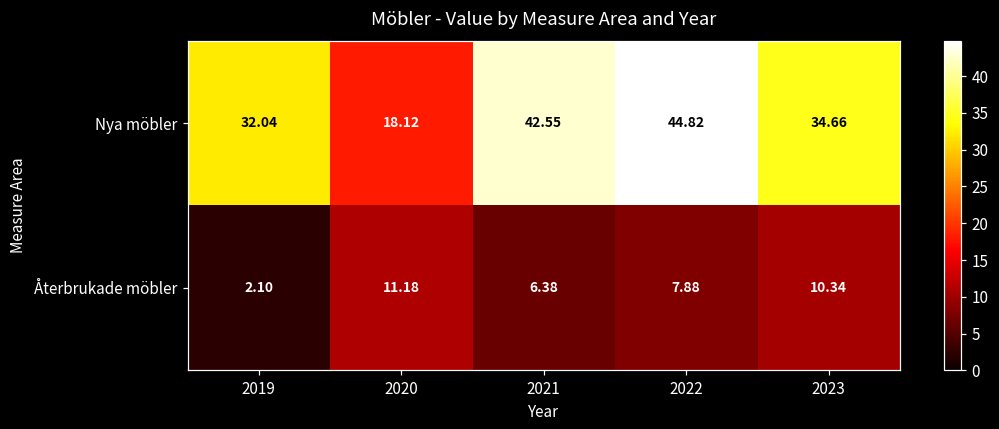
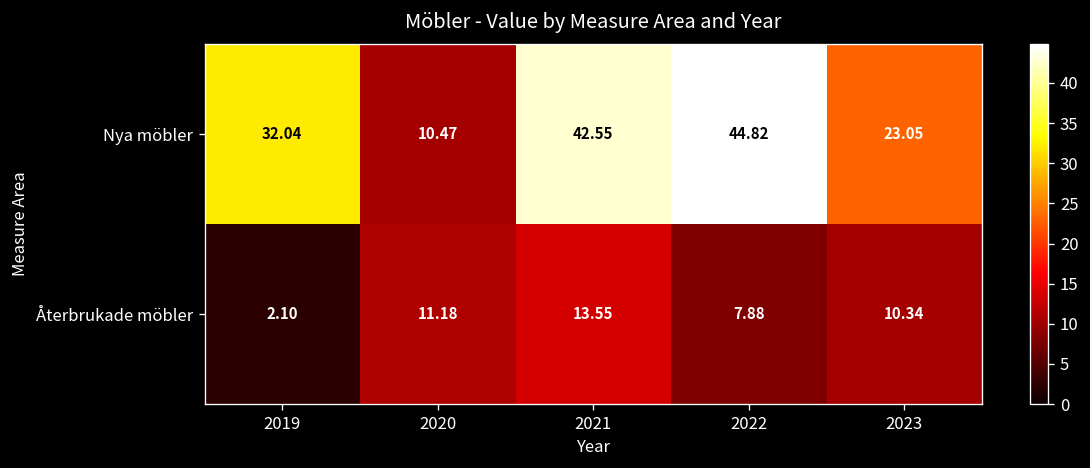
  {
    "Nya möbler": {
      "2019": 32.04,
-     "2020": 18.12,
+     "2020": 10.47,
      "2021": 42.55,
      "2022": 44.82,
-     "2023": 34.66
+     "2023": 23.05
    },
    "Återbrukade möbler": {
      "2019": 2.10,
      "2020": 11.18,
-     "2021": 6.38,
+     "2021": 13.55,
      "2022": 7.88,
      "2023": 10.34
    }
  }
